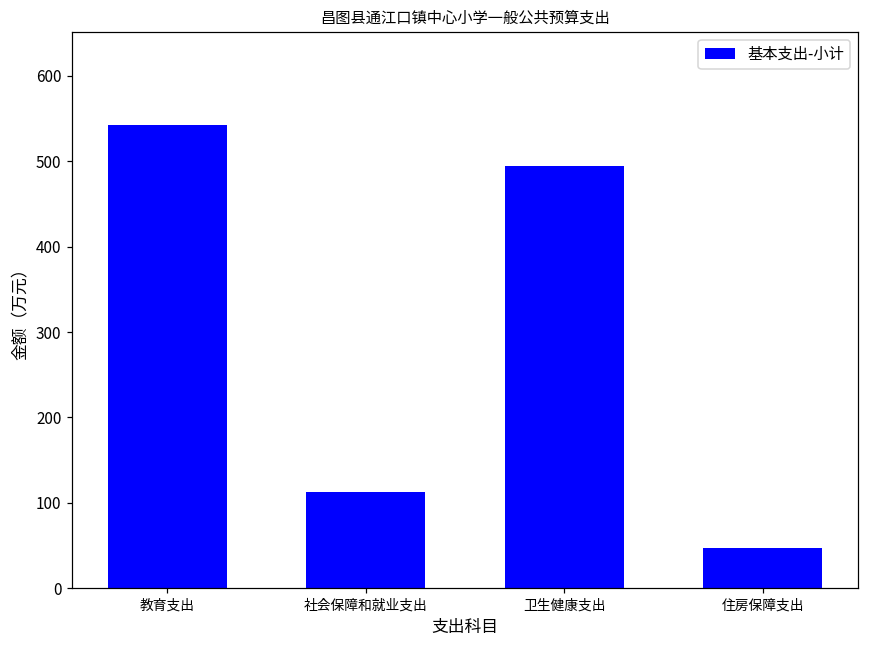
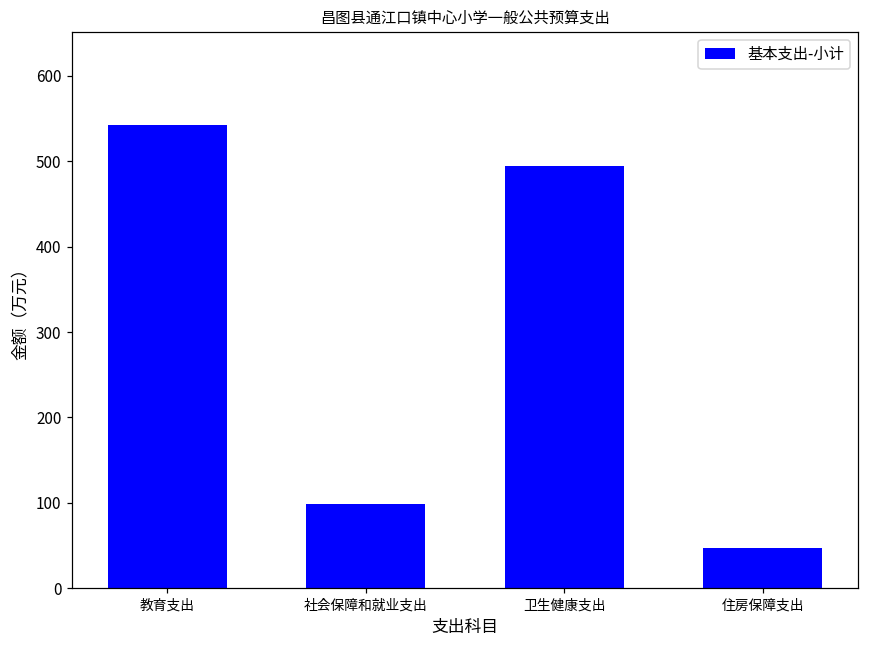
  {
    "教育支出": 540,
-   "社会保障和就业支出": 110,
+   "社会保障和就业支出": 100,
    "卫生健康支出": 490,
    "住房保障支出": 50
  }
